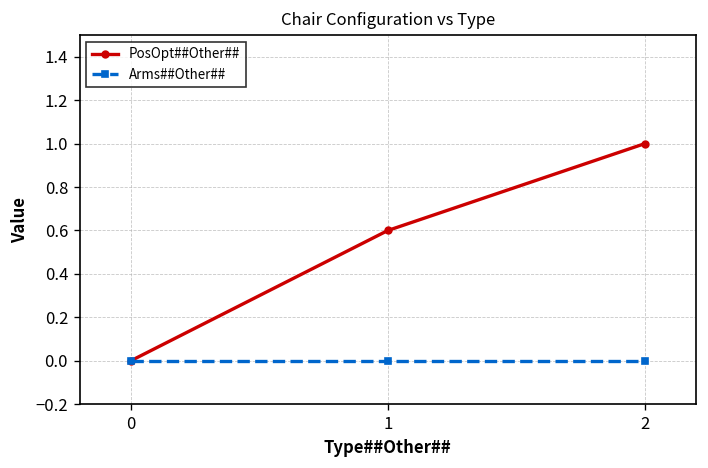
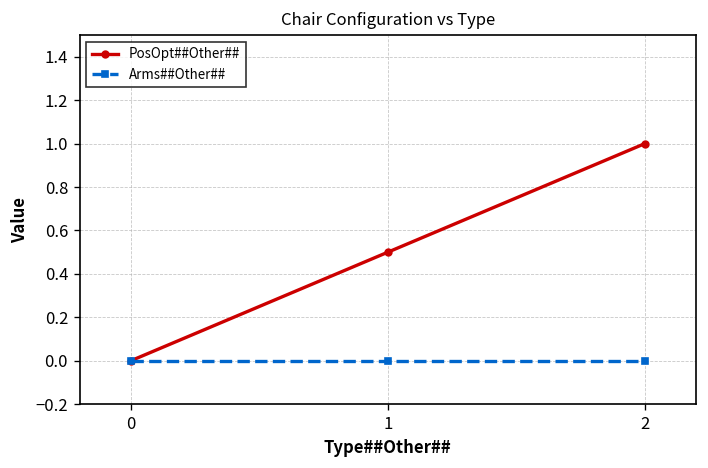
  {
    "PosOpt##Other##": {
-     "1": 0.6,
+     "1": 0.5,
      "2": 1.0
    },
    "Arms##Other##": {
      "1": 0.0,
      "2": 0.0
    }
  }
